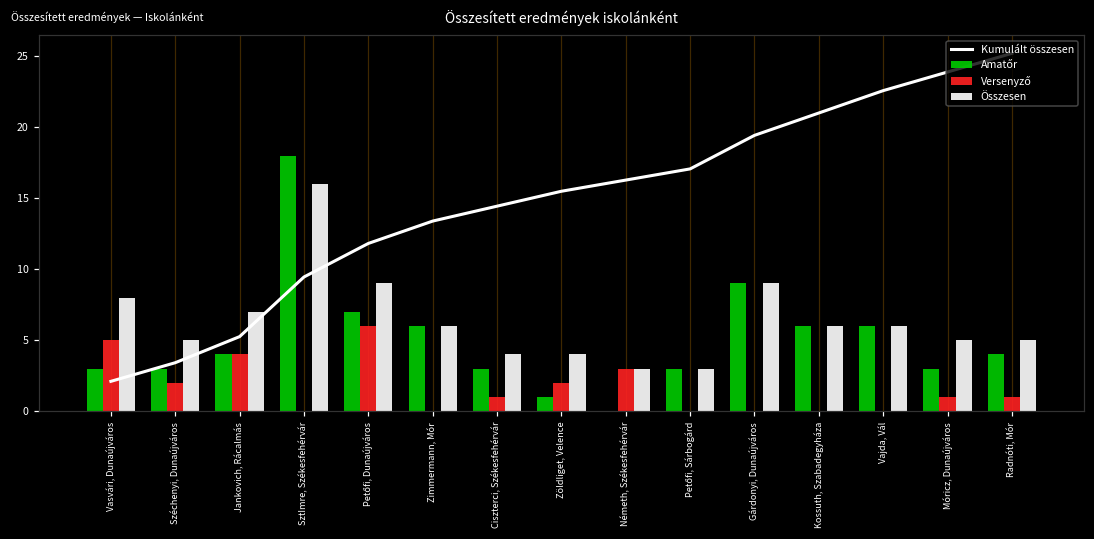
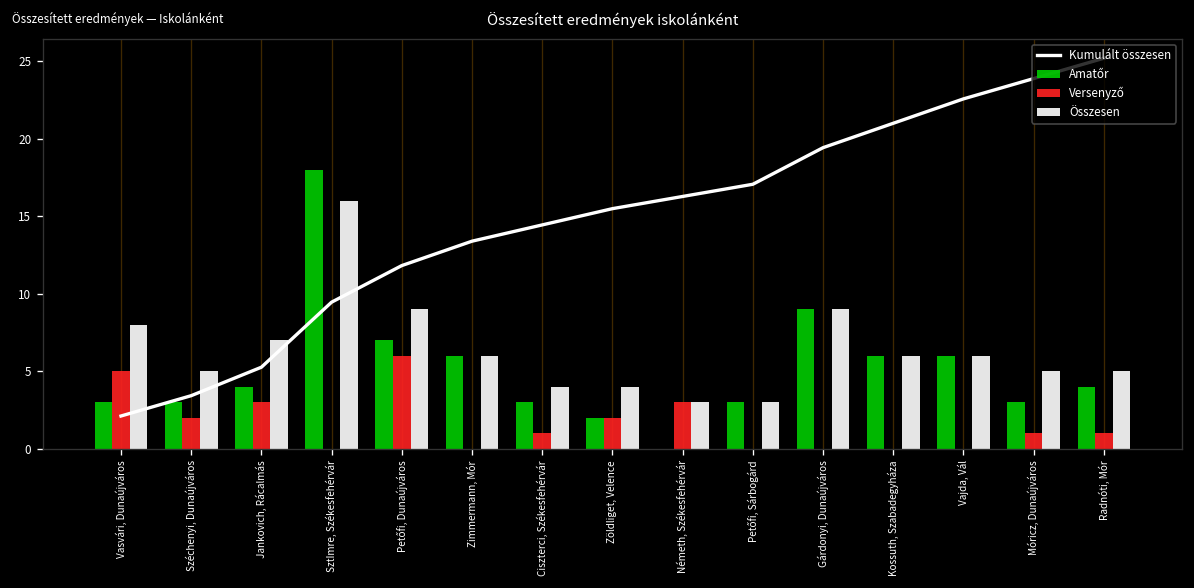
  {
    "Amatőr": {
      "Vasvári, Dunaújváros": 3,
      "Széchenyi, Dunaújváros": 3,
      "Jankovich, Rácalmás": 4,
      "SztImre, Székesfehérvár": 18,
      "Petőfi, Dunaújváros": 7,
      "Zimmermann, Mór": 6,
      "Ciszterci, Székesfehérvár": 3,
-     "Zöldliget, Velence": 1,
+     "Zöldliget, Velence": 2,
      "Németh, Székesfehérvár": 0,
      "Petőfi, Sárbogárd": 3,
      "Gárdonyi, Dunaújváros": 9,
      "Kossuth, Szabadegyháza": 6,
      "Vajda, Vál": 6,
      "Móricz, Dunaújváros": 3,
      "Radnóti, Mór": 4
    },
    "Versenyző": {
      "Vasvári, Dunaújváros": 5,
      "Széchenyi, Dunaújváros": 2,
-     "Jankovich, Rácalmás": 4,
+     "Jankovich, Rácalmás": 3,
      "SztImre, Székesfehérvár": 0,
      "Petőfi, Dunaújváros": 6,
      "Zimmermann, Mór": 0,
      "Ciszterci, Székesfehérvár": 1,
      "Zöldliget, Velence": 2,
      "Németh, Székesfehérvár": 3,
      "Petőfi, Sárbogárd": 0,
      "Gárdonyi, Dunaújváros": 0,
      "Kossuth, Szabadegyháza": 0,
      "Vajda, Vál": 0,
      "Móricz, Dunaújváros": 1,
      "Radnóti, Mór": 1
    }
  }
